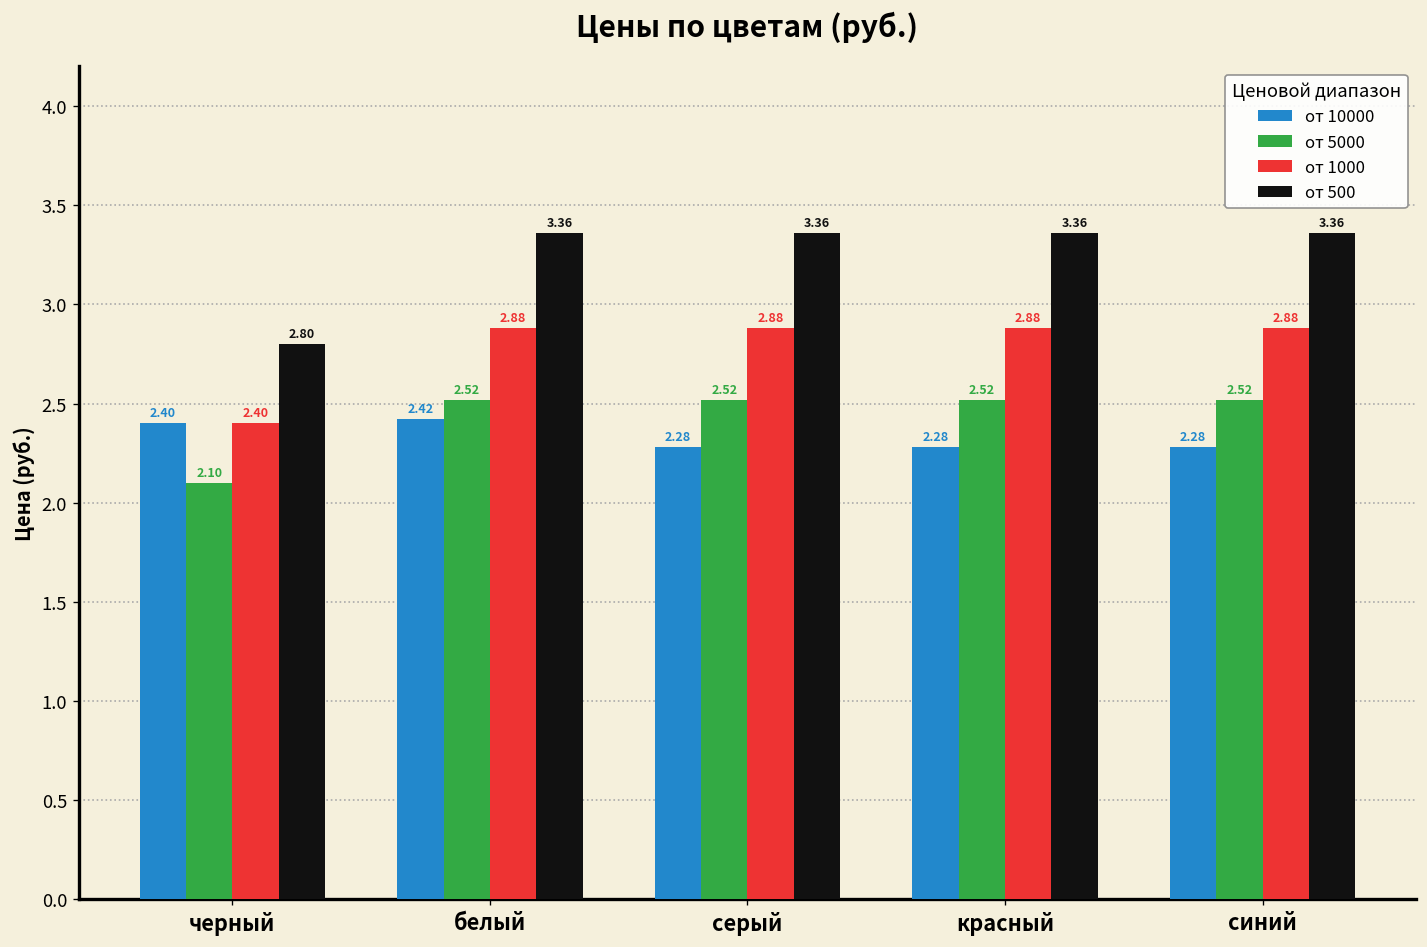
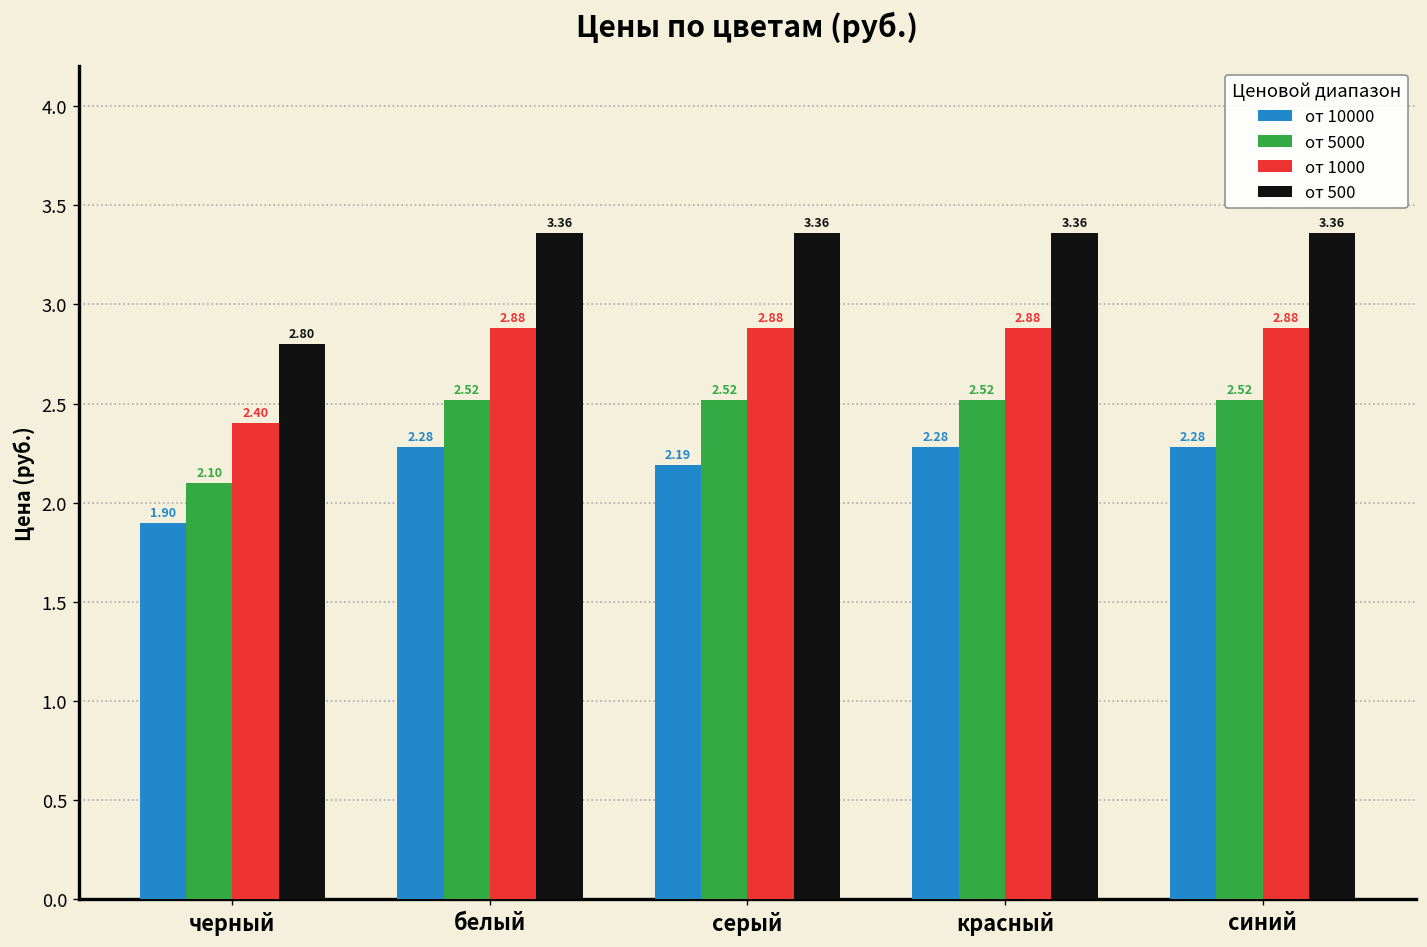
  {
    "от 10000": {
-     "черный": 2.40,
-     "белый": 2.42,
-     "серый": 2.28,
+     "черный": 1.90,
+     "белый": 2.28,
+     "серый": 2.19,
      "красный": 2.28,
      "синий": 2.28
    },
    "от 5000": {
      "черный": 2.10,
      "белый": 2.52,
      "серый": 2.52,
      "красный": 2.52,
      "синий": 2.52
    },
    "от 1000": {
      "черный": 2.40,
      "белый": 2.88,
      "серый": 2.88,
      "красный": 2.88,
      "синий": 2.88
    },
    "от 500": {
      "черный": 2.80,
      "белый": 3.36,
      "серый": 3.36,
      "красный": 3.36,
      "синий": 3.36
    }
  }
